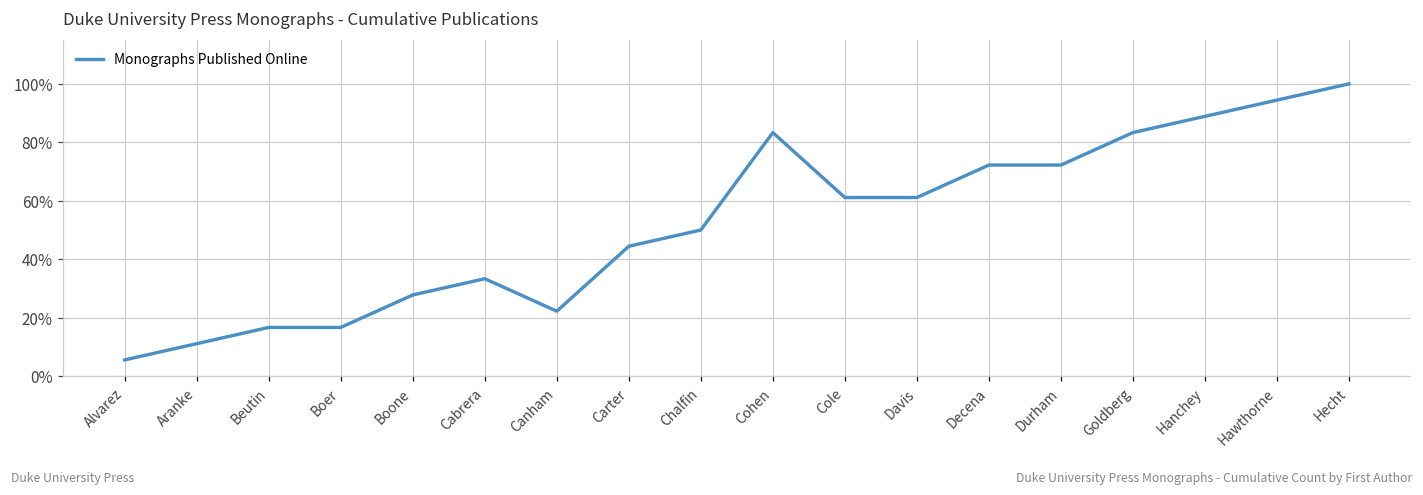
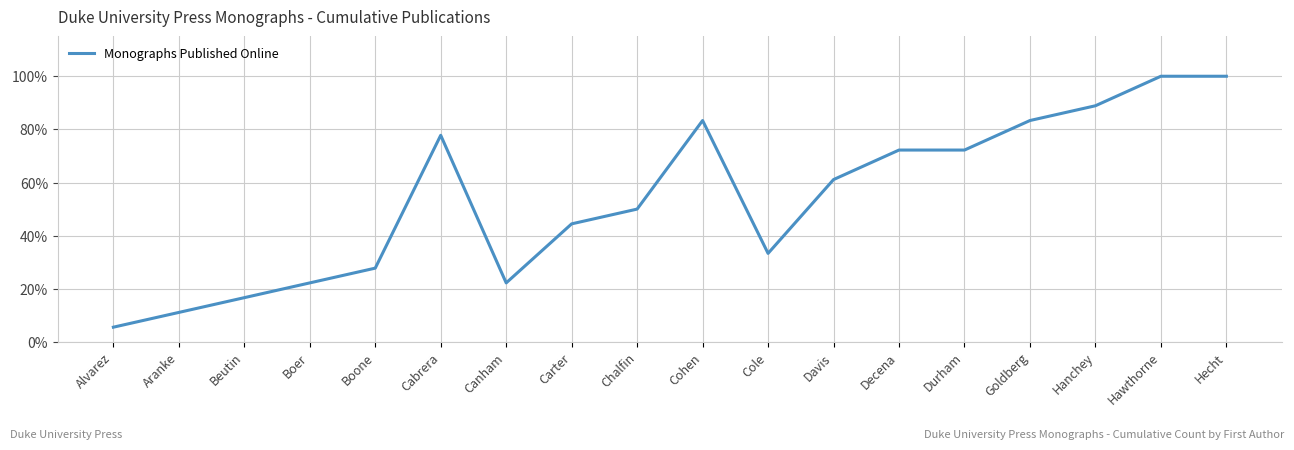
  {
    "Alvarez": "6%",
    "Aranke": "11%",
    "Beutin": "17%",
-   "Boer": "17%",
+   "Boer": "22%",
    "Boone": "28%",
-   "Cabrera": "33%",
+   "Cabrera": "78%",
    "Canham": "22%",
    "Carter": "44%",
    "Chalfin": "50%",
    "Cohen": "83%",
-   "Cole": "61%",
+   "Cole": "33%",
    "Davis": "61%",
    "Decena": "72%",
    "Durham": "72%",
    "Goldberg": "83%",
    "Hanchey": "89%",
-   "Hawthorne": "94%",
+   "Hawthorne": "100%",
    "Hecht": "100%"
  }
